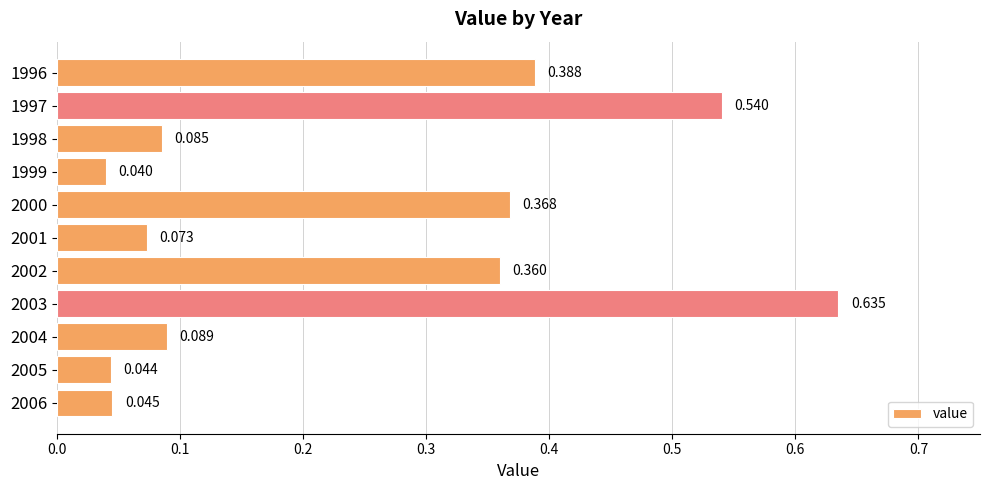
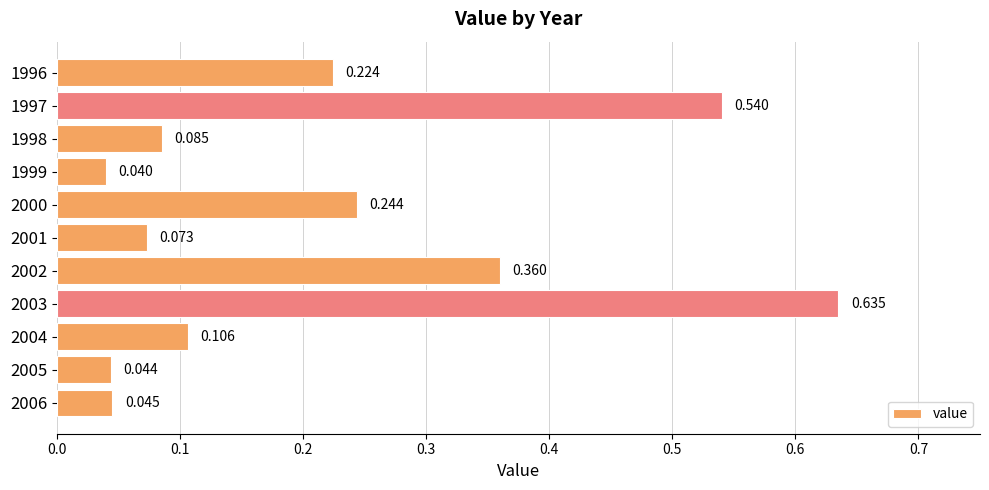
  {
-   "1996": 0.388,
+   "1996": 0.224,
    "1997": 0.540,
    "1998": 0.085,
    "1999": 0.040,
-   "2000": 0.368,
+   "2000": 0.244,
    "2001": 0.073,
    "2002": 0.360,
    "2003": 0.635,
-   "2004": 0.089,
+   "2004": 0.106,
    "2005": 0.044,
    "2006": 0.045
  }
